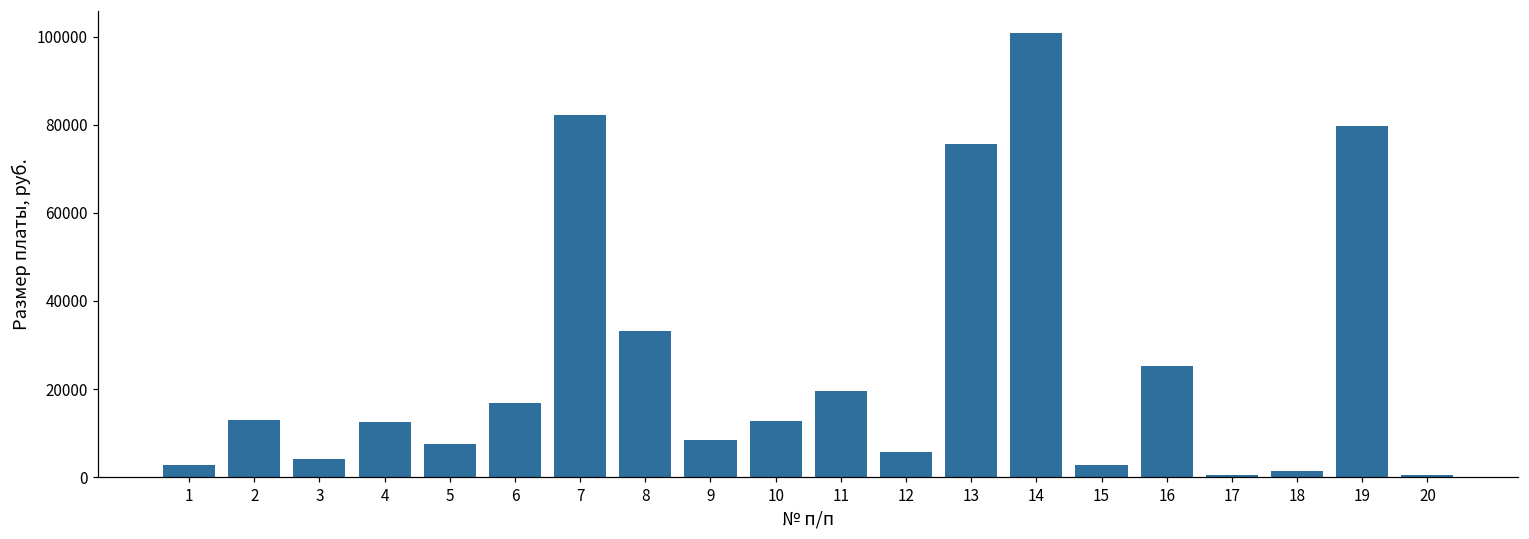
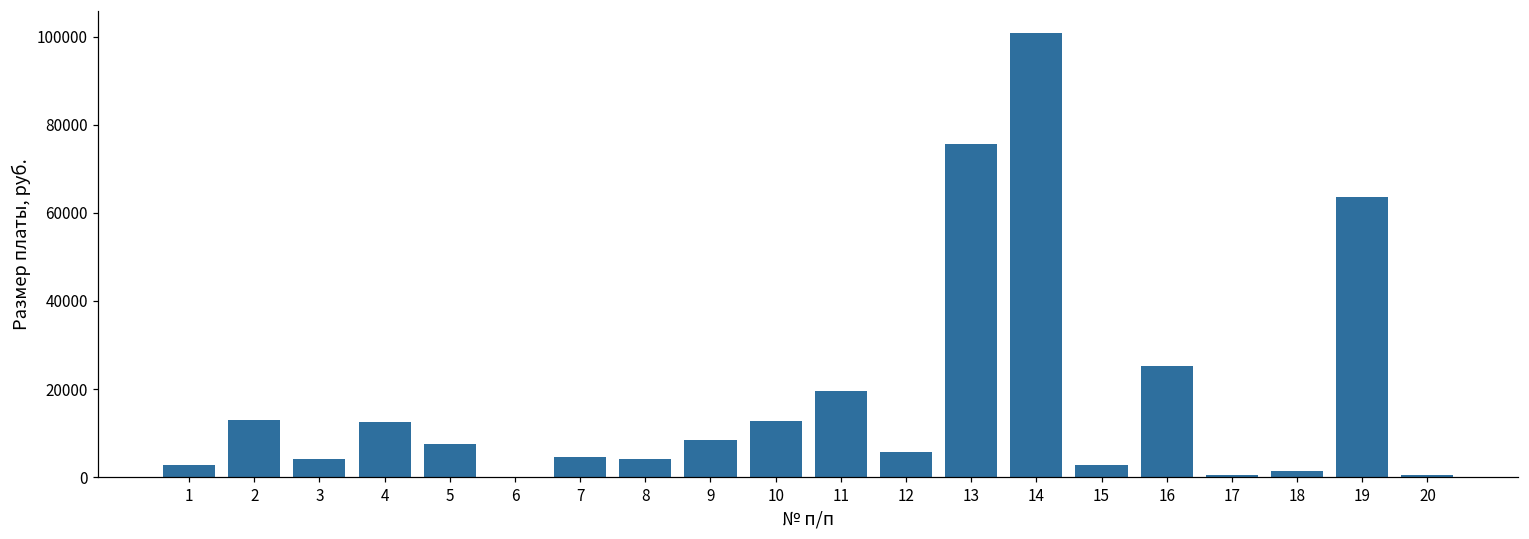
  {
    "1": 3000,
    "2": 13000,
    "3": 4000,
    "4": 13000,
    "5": 8000,
-   "6": 17000,
-   "7": 82000,
-   "8": 33000,
+   "6": 0,
+   "7": 5000,
+   "8": 4000,
    "9": 8000,
    "10": 13000,
    "11": 20000,
    "12": 6000,
    "13": 76000,
    "14": 101000,
    "15": 3000,
    "16": 25000,
    "18": 1000,
-   "19": 80000
+   "19": 64000
  }
